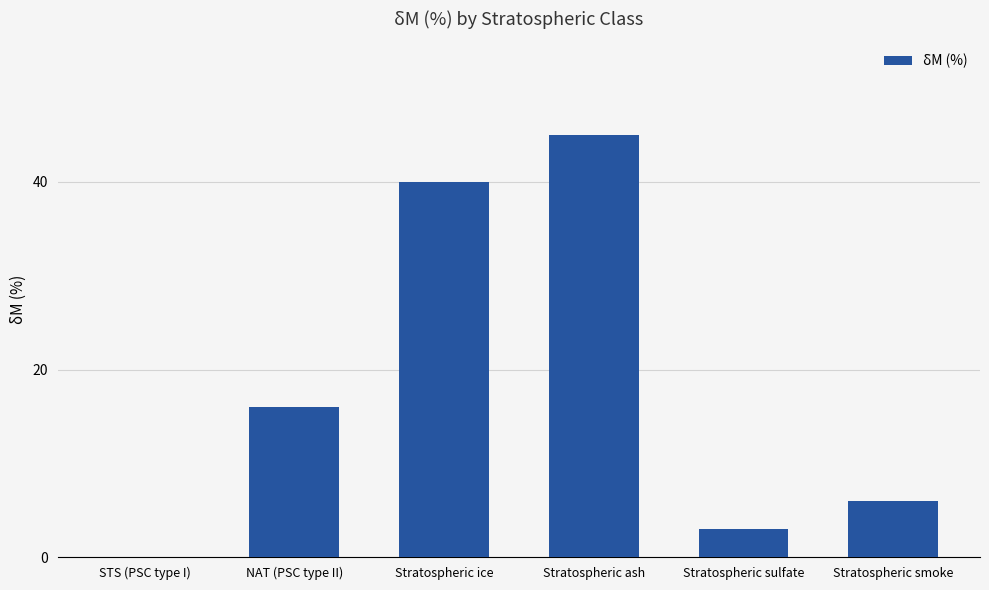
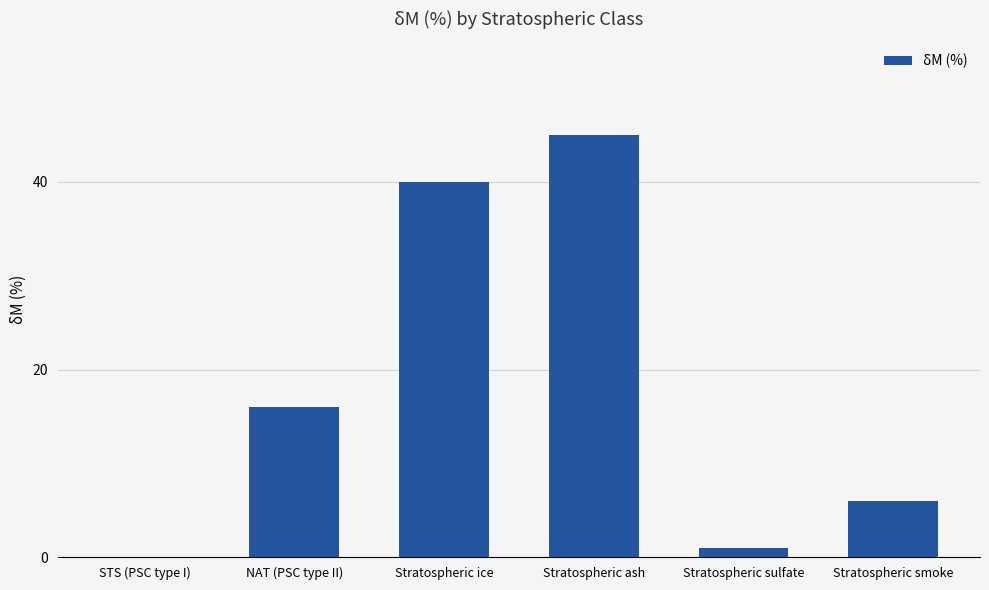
  {
    "STS (PSC type I)": 0,
    "NAT (PSC type II)": 16,
    "Stratospheric ice": 40,
    "Stratospheric ash": 45,
-   "Stratospheric sulfate": 3,
+   "Stratospheric sulfate": 1,
    "Stratospheric smoke": 6
  }
